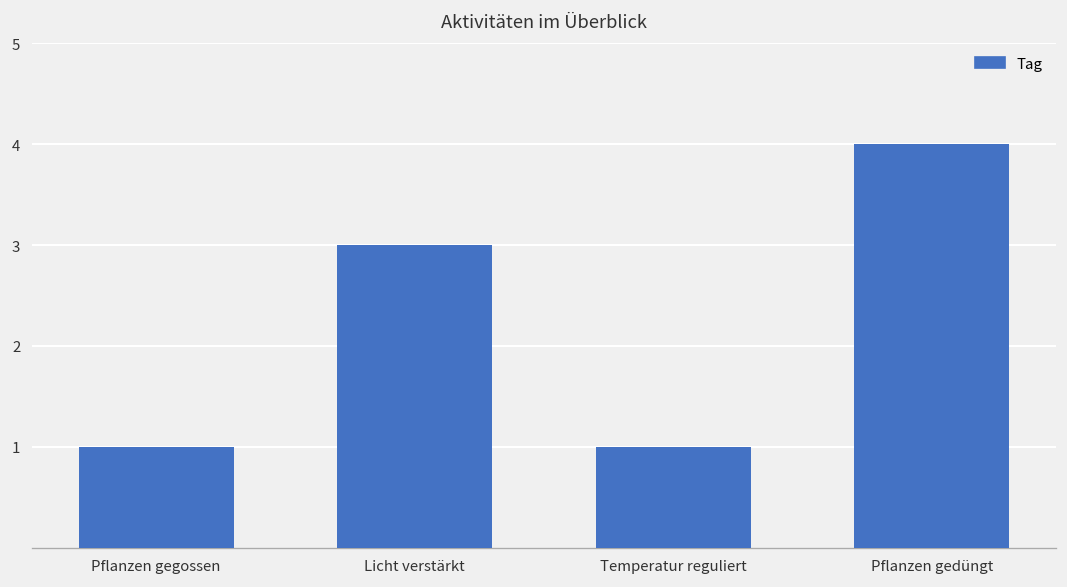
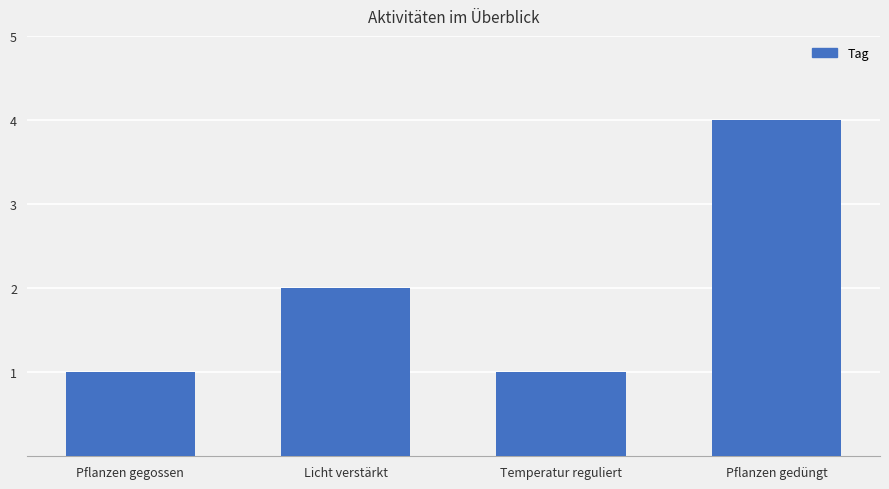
  {
    "Pflanzen gegossen": 1,
-   "Licht verstärkt": 3,
+   "Licht verstärkt": 2,
    "Temperatur reguliert": 1,
    "Pflanzen gedüngt": 4
  }
